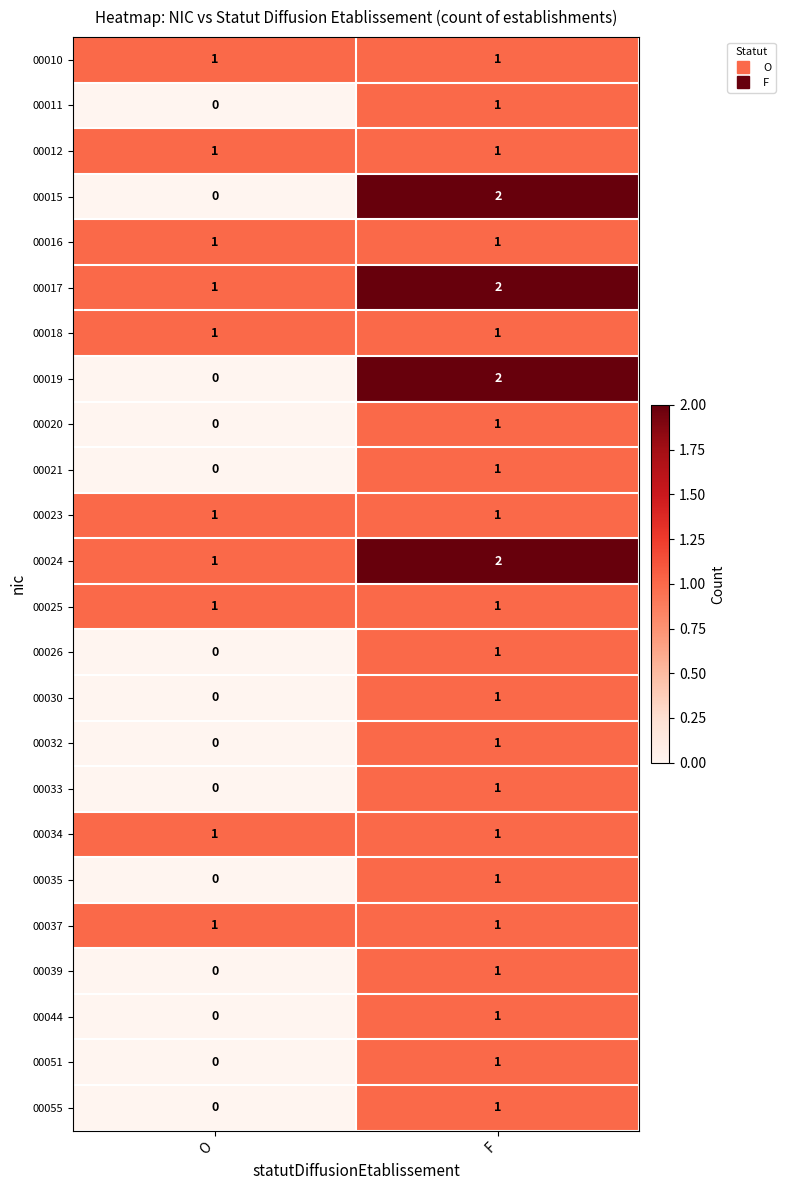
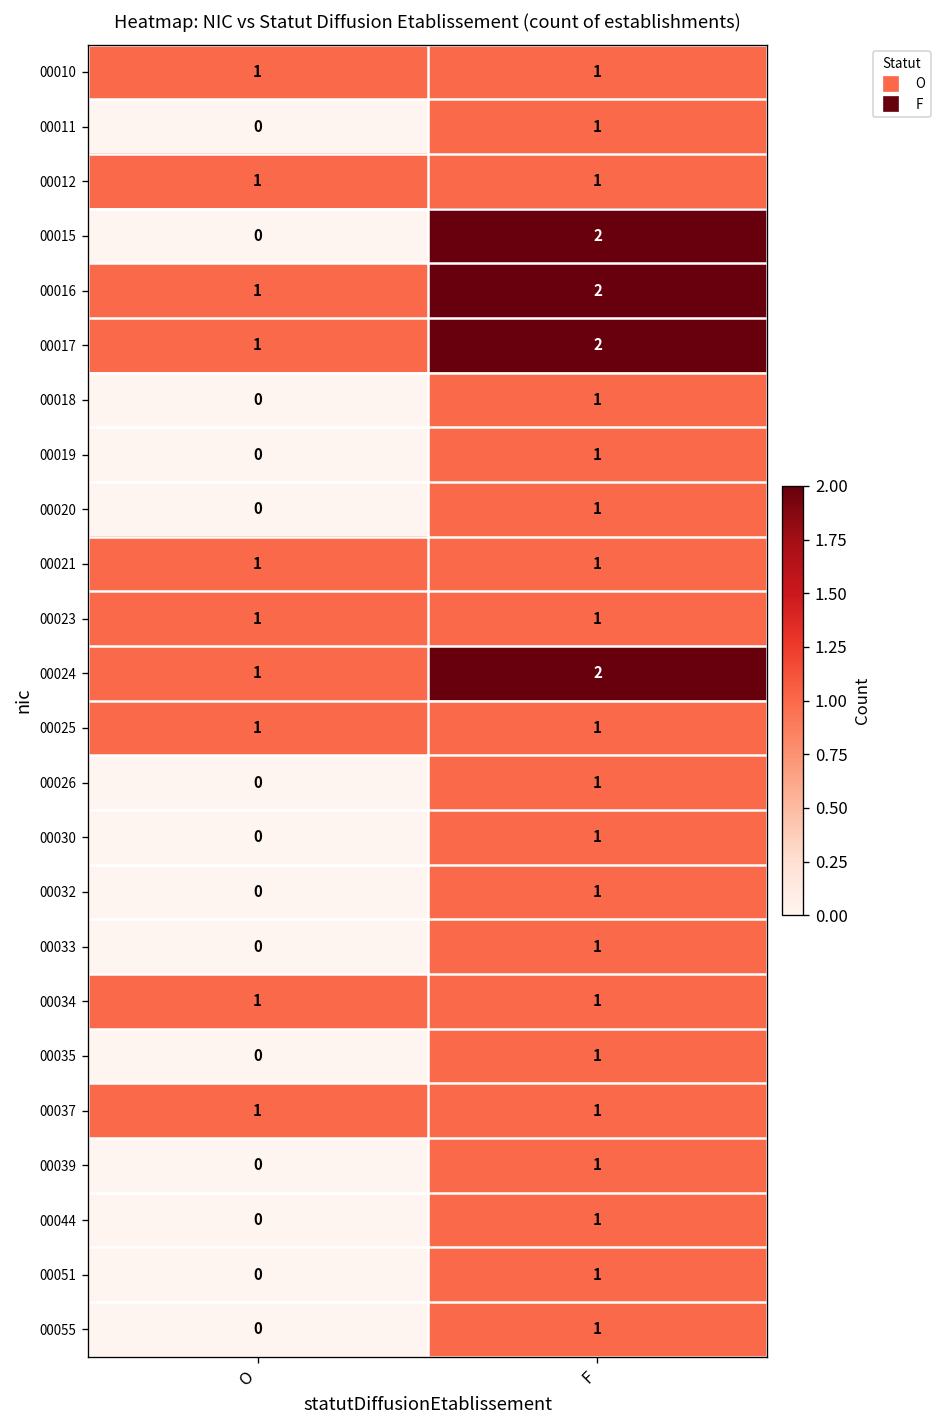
  {
    "00010": {
      "O": 1,
      "F": 1
    },
    "00011": {
      "O": 0,
      "F": 1
    },
    "00012": {
      "O": 1,
      "F": 1
    },
    "00015": {
      "O": 0,
      "F": 2
    },
    "00016": {
      "O": 1,
-     "F": 1
+     "F": 2
    },
    "00017": {
      "O": 1,
      "F": 2
    },
    "00018": {
-     "O": 1,
+     "O": 0,
      "F": 1
    },
    "00019": {
      "O": 0,
-     "F": 2
+     "F": 1
    },
    "00020": {
      "O": 0,
      "F": 1
    },
    "00021": {
-     "O": 0,
+     "O": 1,
      "F": 1
    },
    "00023": {
      "O": 1,
      "F": 1
    },
    "00024": {
      "O": 1,
      "F": 2
    },
    "00025": {
      "O": 1,
      "F": 1
    },
    "00026": {
      "O": 0,
      "F": 1
    },
    "00030": {
      "O": 0,
      "F": 1
    },
    "00032": {
      "O": 0,
      "F": 1
    },
    "00033": {
      "O": 0,
      "F": 1
    },
    "00034": {
      "O": 1,
      "F": 1
    },
    "00035": {
      "O": 0,
      "F": 1
    },
    "00037": {
      "O": 1,
      "F": 1
    },
    "00039": {
      "O": 0,
      "F": 1
    },
    "00044": {
      "O": 0,
      "F": 1
    },
    "00051": {
      "O": 0,
      "F": 1
    },
    "00055": {
      "O": 0,
      "F": 1
    }
  }
